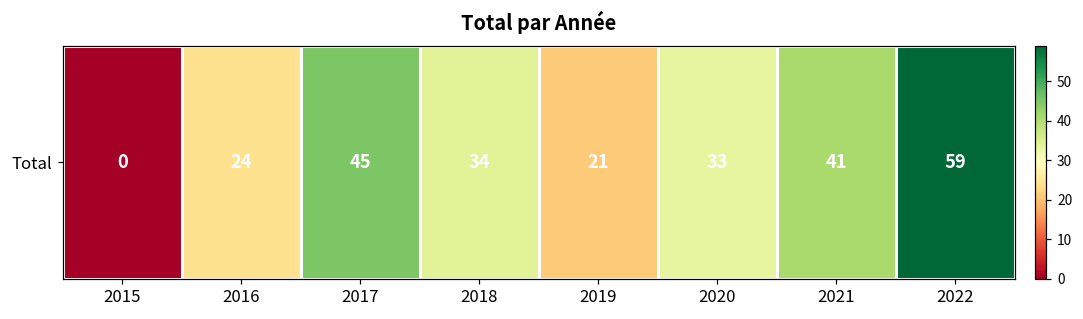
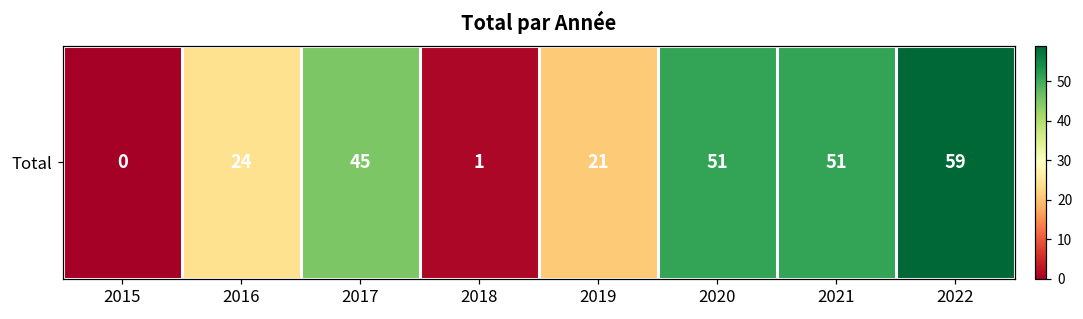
  {
    "Total": {
      "2015": 0,
      "2016": 24,
      "2017": 45,
-     "2018": 34,
+     "2018": 1,
      "2019": 21,
-     "2020": 33,
-     "2021": 41,
+     "2020": 51,
+     "2021": 51,
      "2022": 59
    }
  }
